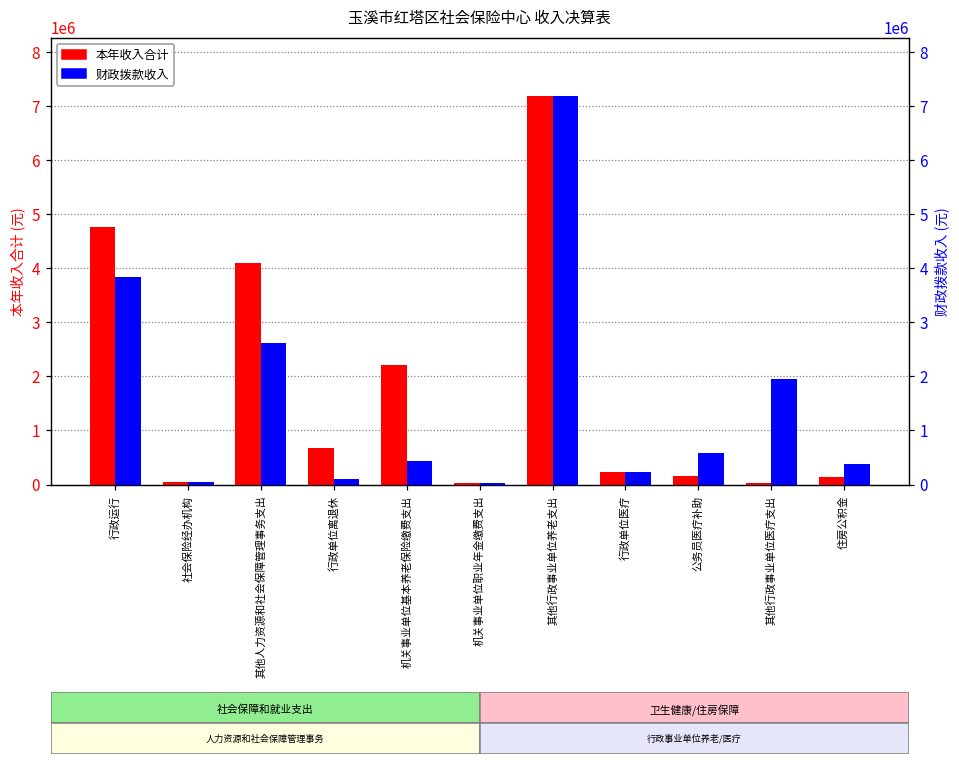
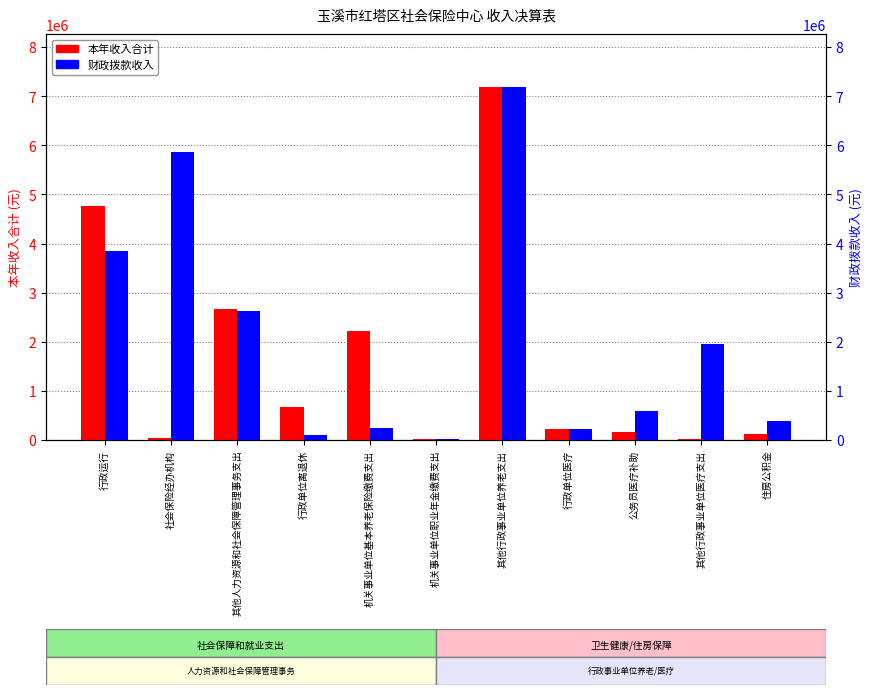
  {
    "本年收入合计": {
      "行政运行": 4800000,
-     "其他人力资源和社会保障管理事务支出": 4100000,
+     "其他人力资源和社会保障管理事务支出": 2700000,
      "行政单位离退休": 700000,
      "机关事业单位基本养老保险缴费支出": 2200000,
      "其他行政事业单位养老支出": 7200000,
      "行政单位医疗": 200000,
      "公务员医疗补助": 200000,
      "住房公积金": 100000
    },
    "财政拨款收入": {
      "行政运行": 3800000,
-     "社会保险经办机构": 0,
+     "社会保险经办机构": 5900000,
      "其他人力资源和社会保障管理事务支出": 2600000,
      "行政单位离退休": 100000,
-     "机关事业单位基本养老保险缴费支出": 400000,
+     "机关事业单位基本养老保险缴费支出": 200000,
      "其他行政事业单位养老支出": 7200000,
      "行政单位医疗": 200000,
      "公务员医疗补助": 600000,
      "其他行政事业单位医疗支出": 1900000,
      "住房公积金": 400000
    }
  }
